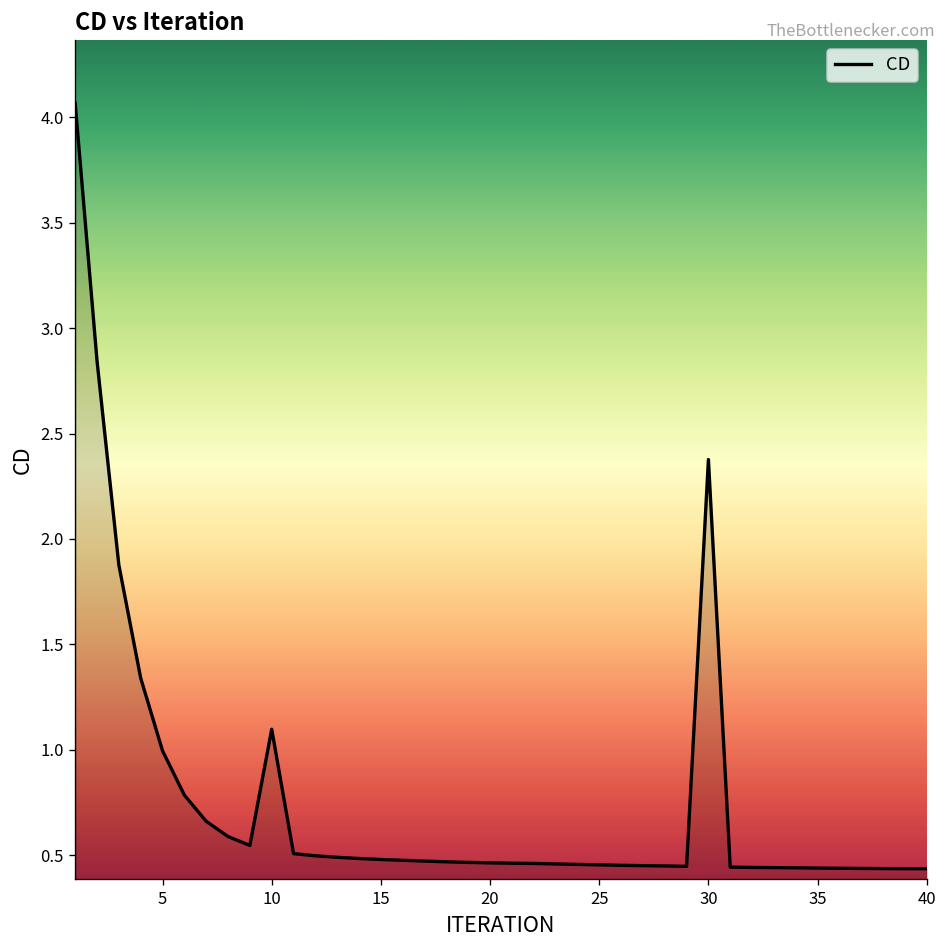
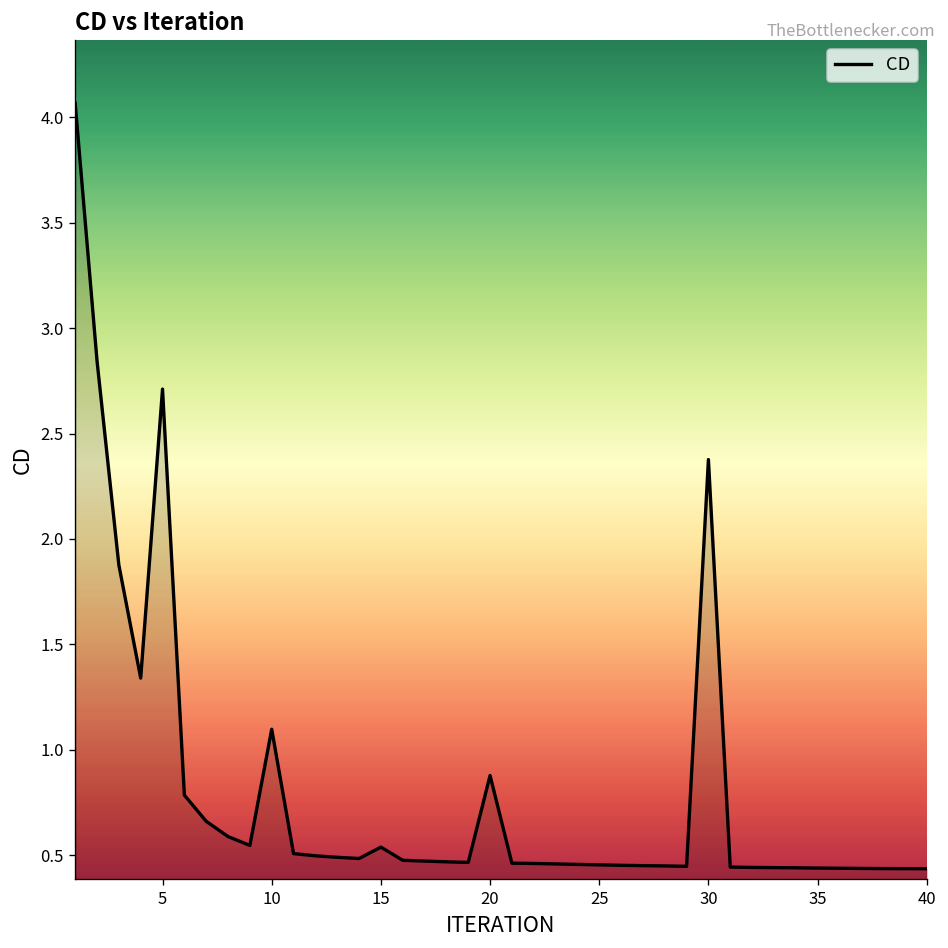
  {
-   "5": 0.99,
+   "5": 2.71,
    "10": 1.10,
-   "15": 0.48,
-   "20": 0.46,
+   "15": 0.54,
+   "20": 0.88,
    "25": 0.45,
    "30": 2.38,
    "35": 0.44,
    "40": 0.44
  }
